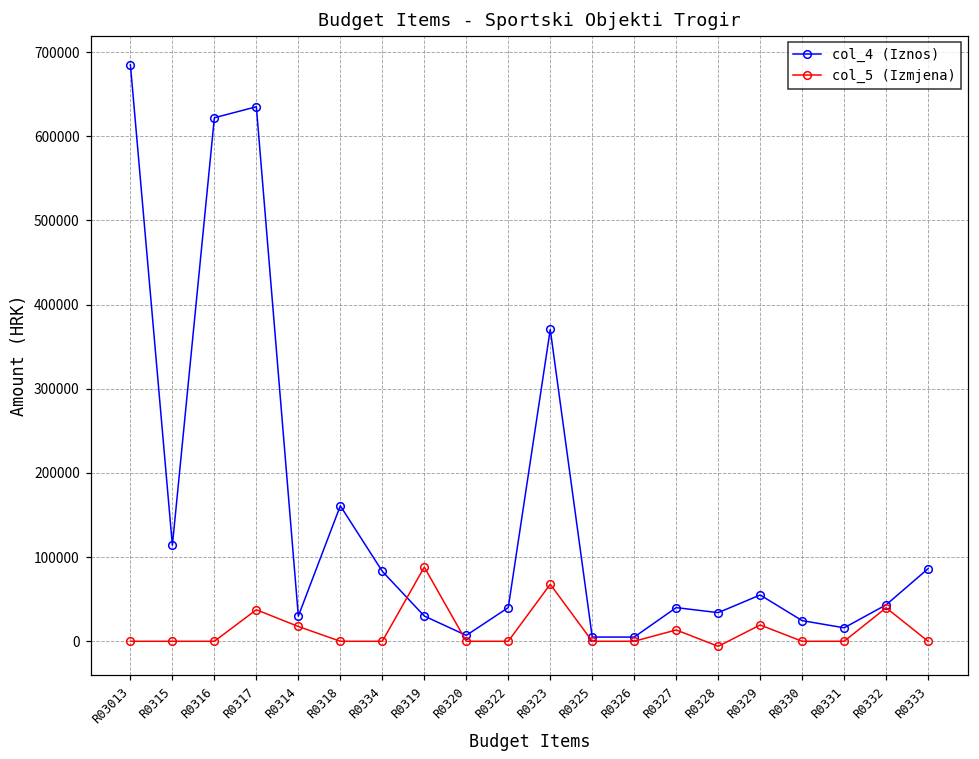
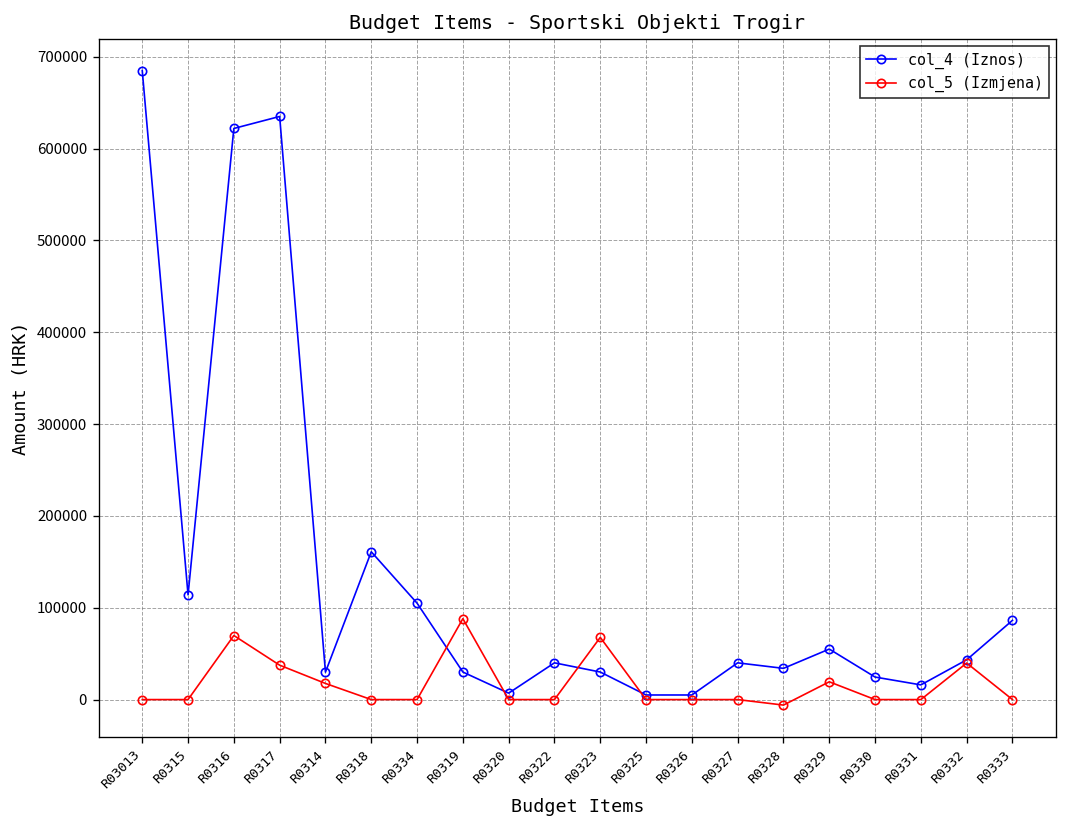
  {
    "col_4 (Iznos)": {
      "R03013": 690000,
      "R0315": 110000,
      "R0316": 620000,
      "R0317": 630000,
      "R0314": 30000,
      "R0318": 160000,
-     "R0334": 80000,
+     "R0334": 110000,
      "R0319": 30000,
      "R0320": 10000,
      "R0322": 40000,
-     "R0323": 370000,
+     "R0323": 30000,
      "R0325": 10000,
      "R0326": 10000,
      "R0327": 40000,
      "R0328": 30000,
      "R0329": 60000,
      "R0330": 20000,
      "R0331": 20000,
      "R0332": 40000,
      "R0333": 90000
    },
    "col_5 (Izmjena)": {
      "R03013": 0,
      "R0315": 0,
-     "R0316": 0,
+     "R0316": 70000,
      "R0317": 40000,
      "R0314": 20000,
      "R0318": 0,
      "R0334": 0,
      "R0319": 90000,
      "R0320": 0,
      "R0322": 0,
      "R0323": 70000,
      "R0325": 0,
      "R0326": 0,
-     "R0327": 10000,
+     "R0327": 0,
      "R0328": -10000,
      "R0329": 20000,
      "R0330": 0,
      "R0331": 0,
      "R0332": 40000,
      "R0333": 0
    }
  }
